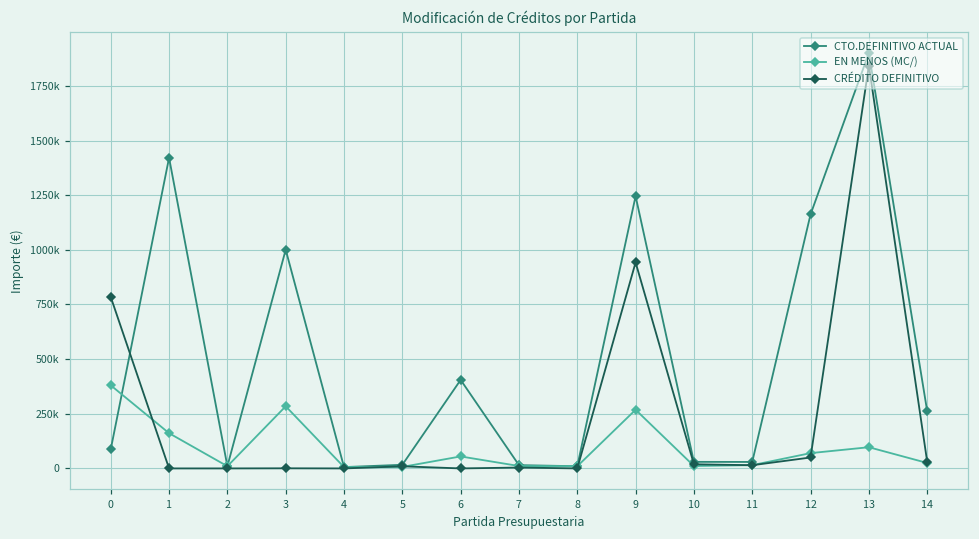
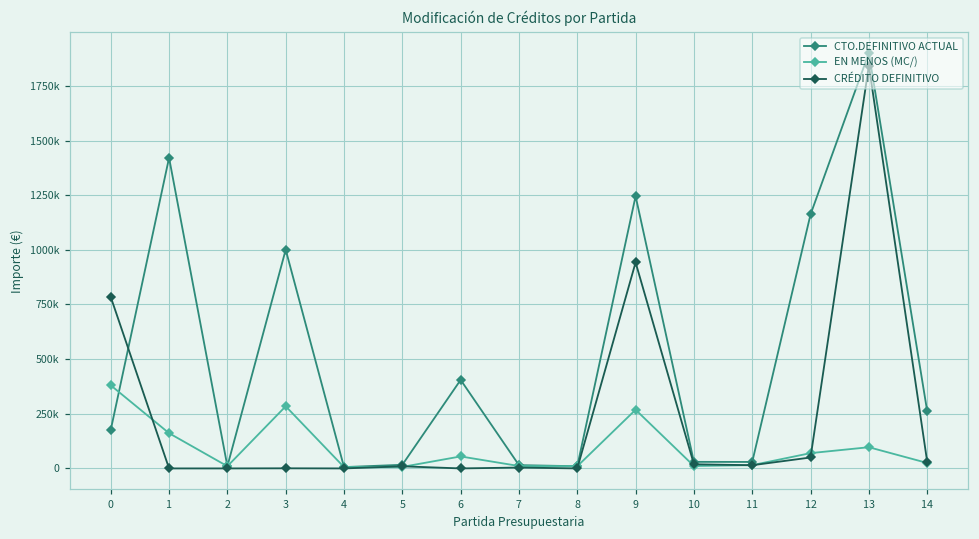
  {
    "CTO.DEFINITIVO ACTUAL": {
-     "0": 90000,
+     "0": 180000,
      "1": 1420000,
      "3": 1000000,
      "6": 410000,
      "9": 1250000,
      "11": 30000,
      "12": 1160000,
      "14": 260000
    },
    "EN MENOS (MC/)": {
      "0": 380000,
      "1": 160000,
      "3": 280000,
      "6": 50000,
      "9": 270000,
      "12": 70000,
      "13": 100000
    },
    "CRÉDITO DEFINITIVO": {
      "0": 780000,
      "1": 0,
      "3": 0,
      "6": 0,
      "9": 940000,
      "12": 50000
    }
  }
